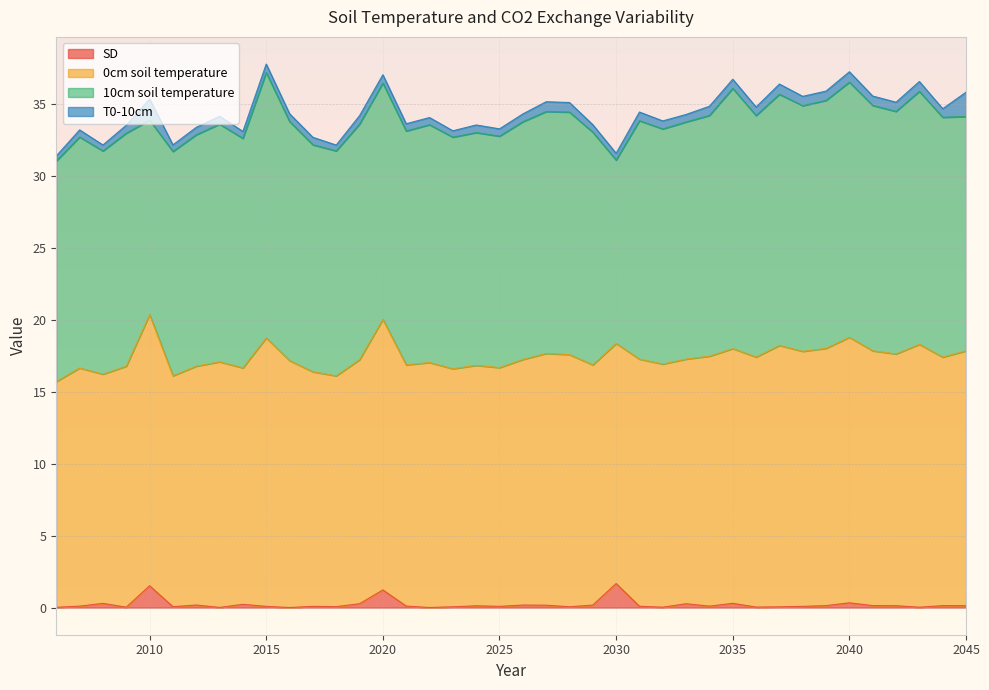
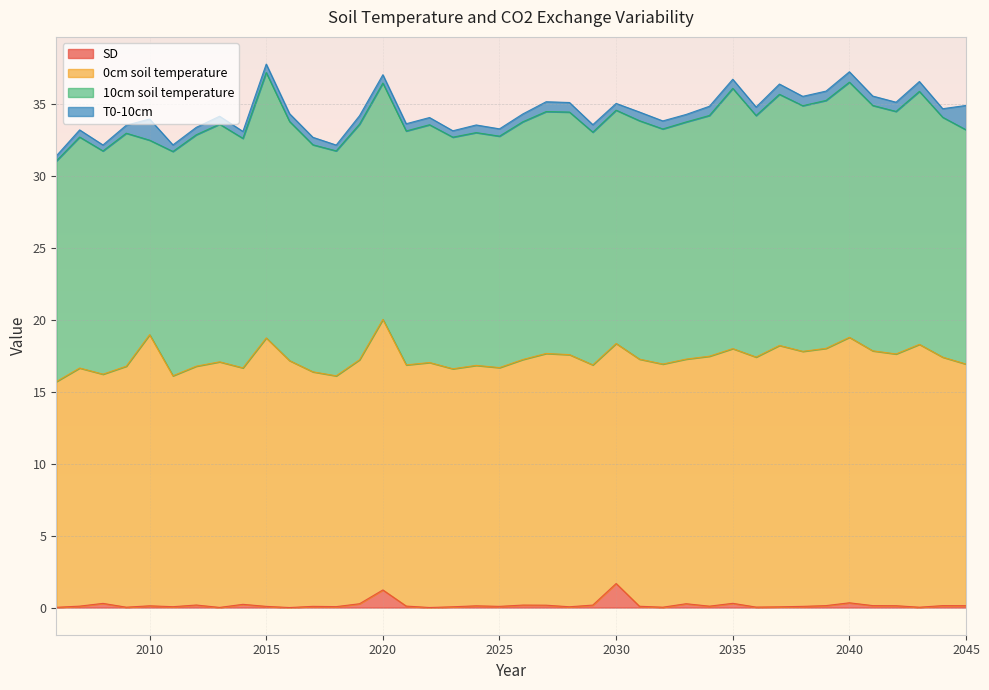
  {
    "SD": {
-     "2010": 1.5,
+     "2010": 0.1,
      "2015": 0.1,
      "2020": 1.2,
      "2025": 0.1,
      "2030": 1.7,
      "2035": 0.3,
      "2040": 0.3,
      "2045": 0.1
    },
    "0cm soil temperature": {
      "2010": 18.9,
      "2015": 18.7,
      "2020": 18.8,
      "2025": 16.6,
      "2030": 16.7,
      "2035": 17.7,
      "2040": 18.5,
-     "2045": 17.7
+     "2045": 16.8
    },
    "10cm soil temperature": {
      "2015": 18.5,
      "2020": 16.4,
      "2025": 16.1,
-     "2030": 12.8,
+     "2030": 16.2,
      "2035": 18.1,
      "2040": 17.7,
      "2045": 16.3
    },
    "T0-10cm": {
      "2015": 0.6,
      "2020": 0.6,
      "2025": 0.5,
      "2030": 0.5,
      "2035": 0.6,
      "2040": 0.7,
      "2045": 1.7
    }
  }
